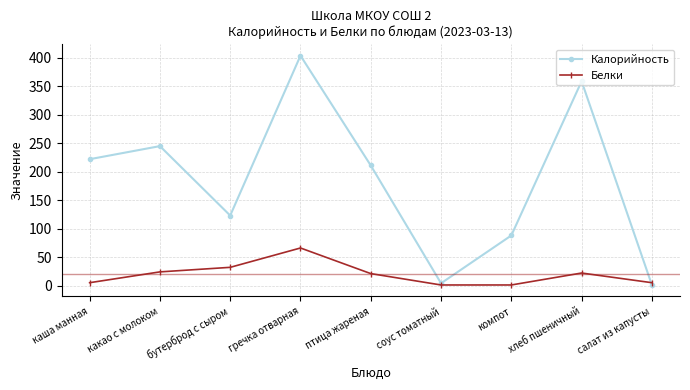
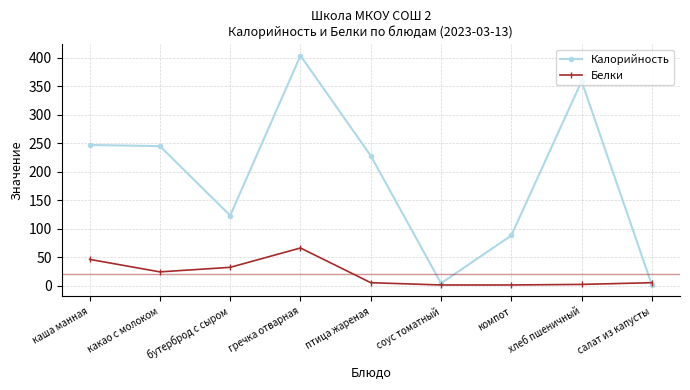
  {
    "Калорийность": {
-     "каша манная": 220,
+     "каша манная": 250,
      "какао с молоком": 250,
      "бутерброд с сыром": 120,
      "гречка отварная": 400,
-     "птица жареная": 210,
+     "птица жареная": 230,
      "компот": 90
    },
    "Белки": {
-     "каша манная": 10,
+     "каша манная": 50,
      "какао с молоком": 20,
      "бутерброд с сыром": 30,
      "гречка отварная": 70,
-     "птица жареная": 20,
+     "птица жареная": 10,
      "компот": 0,
-     "хлеб пшеничный": 20
+     "хлеб пшеничный": 0
    }
  }
